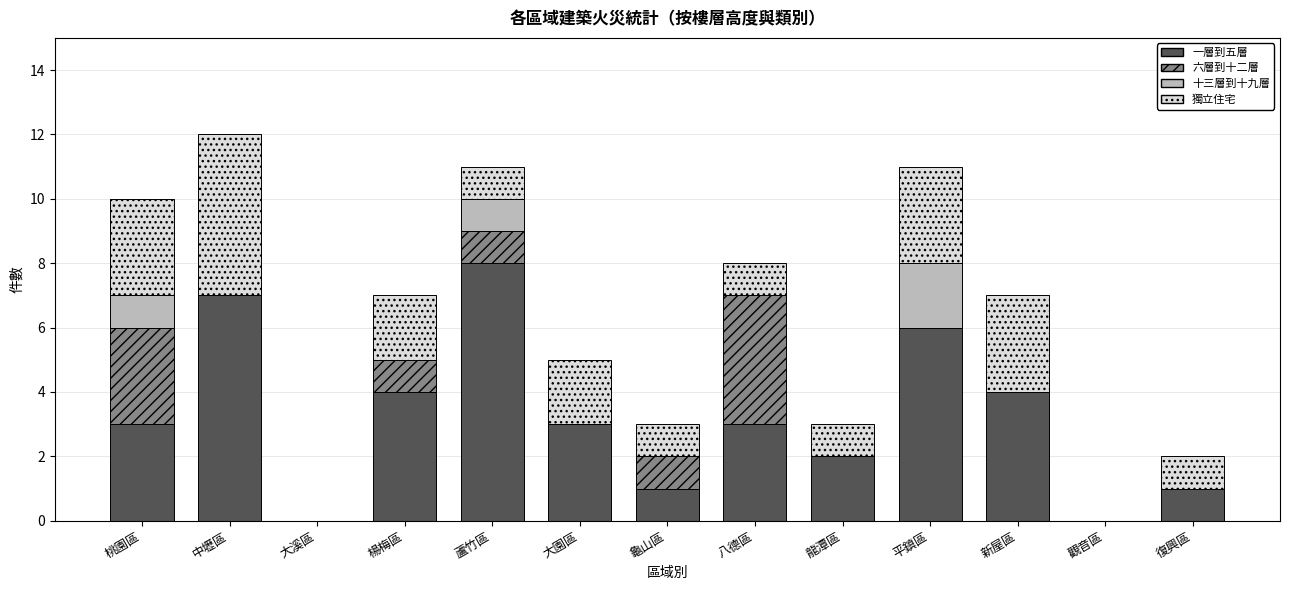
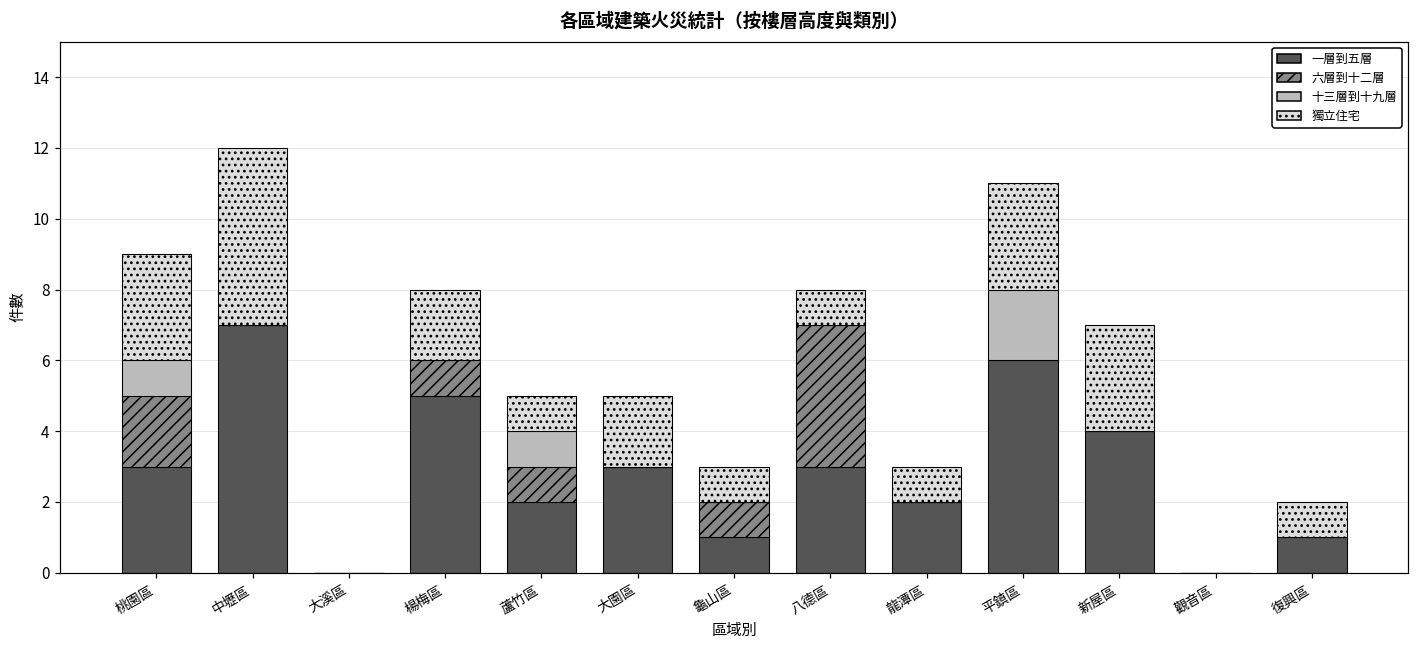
  {
    "一層到五層": {
      "桃園區": 3,
      "中壢區": 7,
      "大溪區": 0,
-     "楊梅區": 4,
-     "蘆竹區": 8,
+     "楊梅區": 5,
+     "蘆竹區": 2,
      "大園區": 3,
      "龜山區": 1,
      "八德區": 3,
      "龍潭區": 2,
      "平鎮區": 6,
      "新屋區": 4,
      "觀音區": 0,
      "復興區": 1
    },
    "六層到十二層": {
-     "桃園區": 3
+     "桃園區": 2
    }
  }
